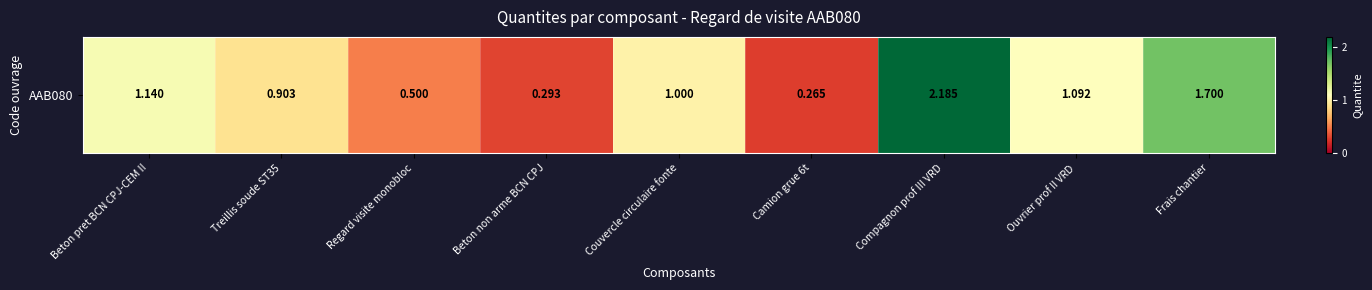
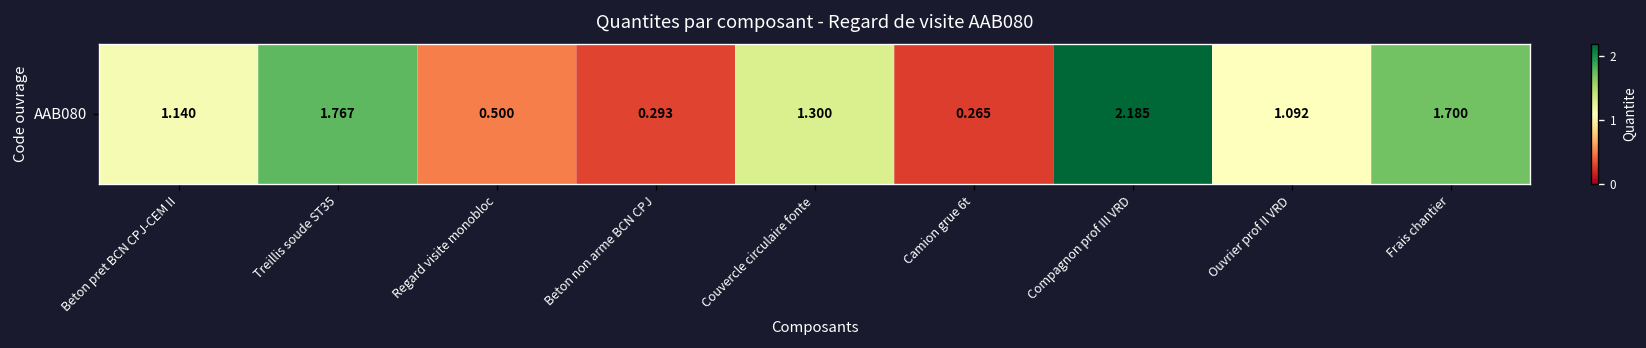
  {
    "AAB080": {
      "Beton pret BCN CPJ-CEM II": 1.140,
-     "Treillis soude ST35": 0.903,
+     "Treillis soude ST35": 1.767,
      "Regard visite monobloc": 0.500,
      "Beton non arme BCN CPJ": 0.293,
-     "Couvercle circulaire fonte": 1.000,
+     "Couvercle circulaire fonte": 1.300,
      "Camion grue 6t": 0.265,
      "Compagnon prof III VRD": 2.185,
      "Ouvrier prof II VRD": 1.092,
      "Frais chantier": 1.700
    }
  }
